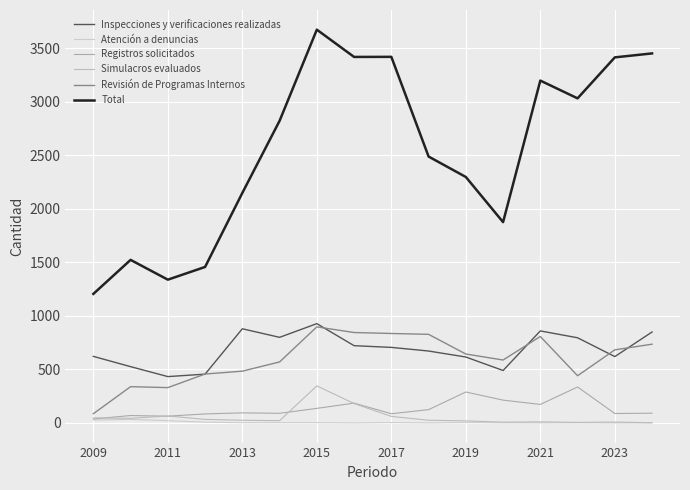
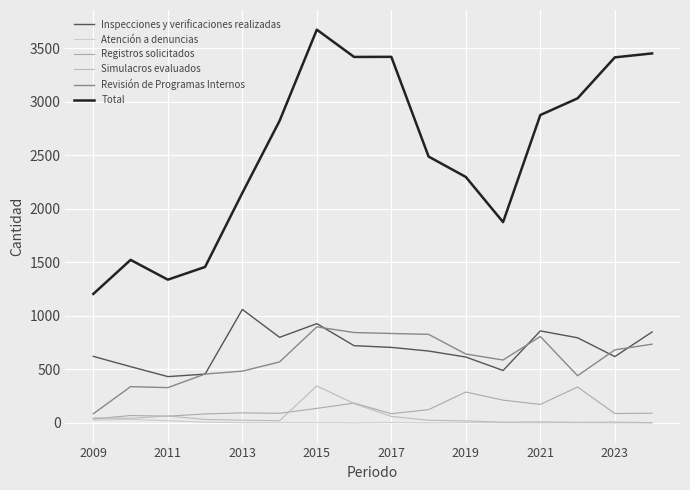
  {
    "Inspecciones y verificaciones realizadas": {
      "2009": 620,
      "2011": 430,
-     "2013": 880,
+     "2013": 1060,
      "2015": 930,
      "2017": 710,
      "2019": 620,
      "2021": 860,
      "2023": 620
    },
    "Total": {
      "2009": 1210,
      "2011": 1340,
      "2013": 2150,
      "2015": 3680,
      "2017": 3420,
      "2019": 2300,
-     "2021": 3200,
+     "2021": 2880,
      "2023": 3420
    }
  }
